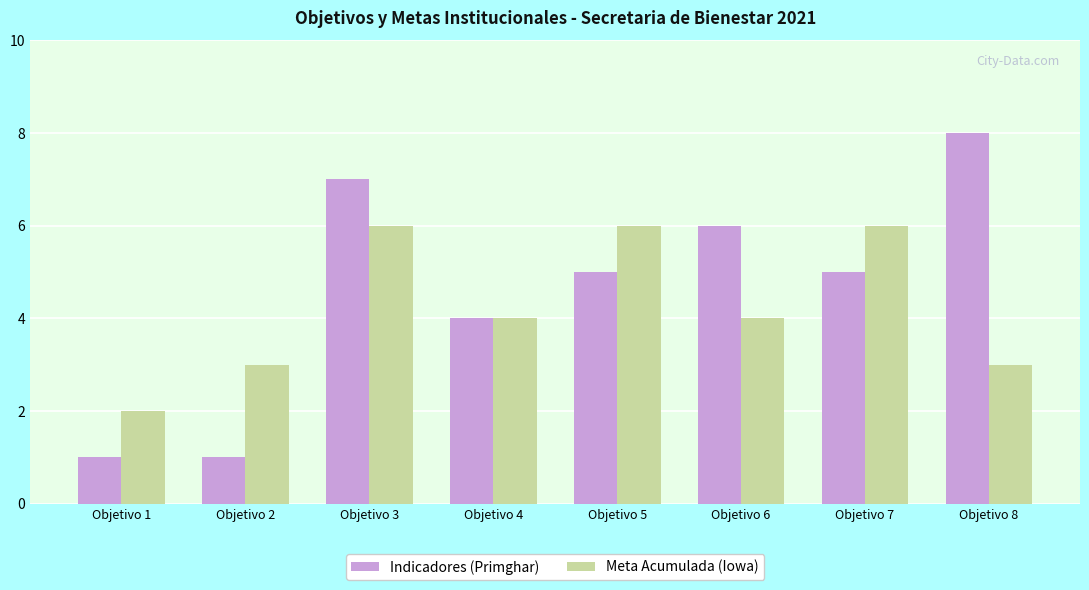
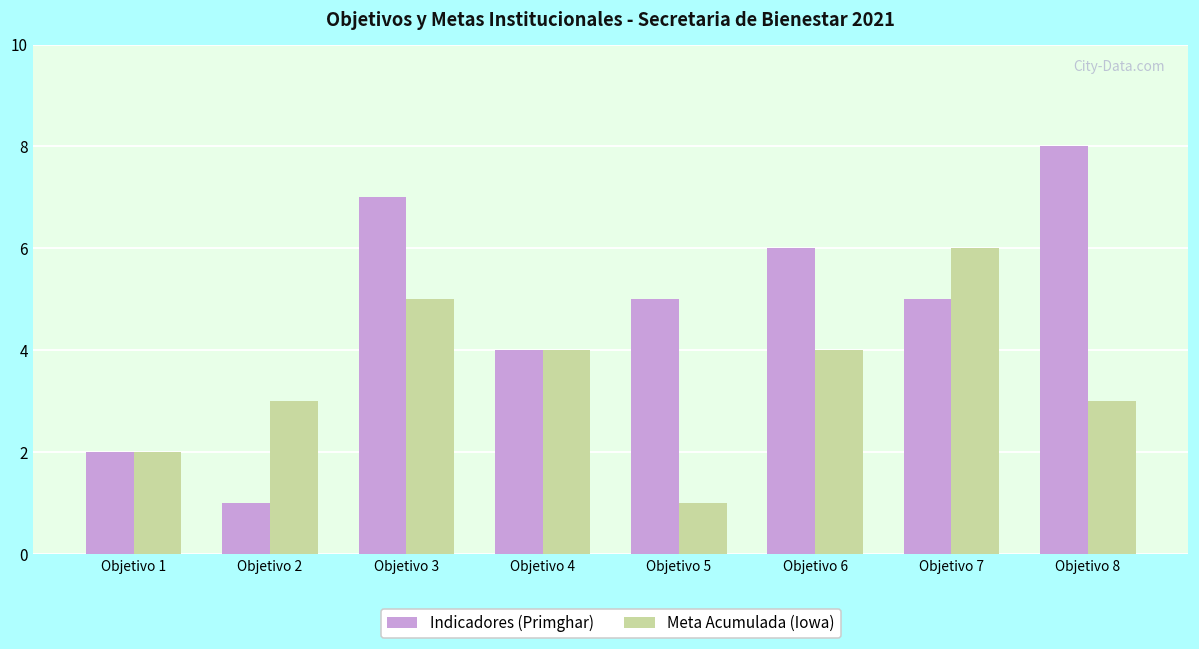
  {
    "Indicadores (Primghar)": {
-     "Objetivo 1": 1,
+     "Objetivo 1": 2,
      "Objetivo 2": 1,
      "Objetivo 3": 7,
      "Objetivo 4": 4,
      "Objetivo 5": 5,
      "Objetivo 6": 6,
      "Objetivo 7": 5,
      "Objetivo 8": 8
    },
    "Meta Acumulada (Iowa)": {
      "Objetivo 1": 2,
      "Objetivo 2": 3,
-     "Objetivo 3": 6,
+     "Objetivo 3": 5,
      "Objetivo 4": 4,
-     "Objetivo 5": 6,
+     "Objetivo 5": 1,
      "Objetivo 6": 4,
      "Objetivo 7": 6,
      "Objetivo 8": 3
    }
  }
